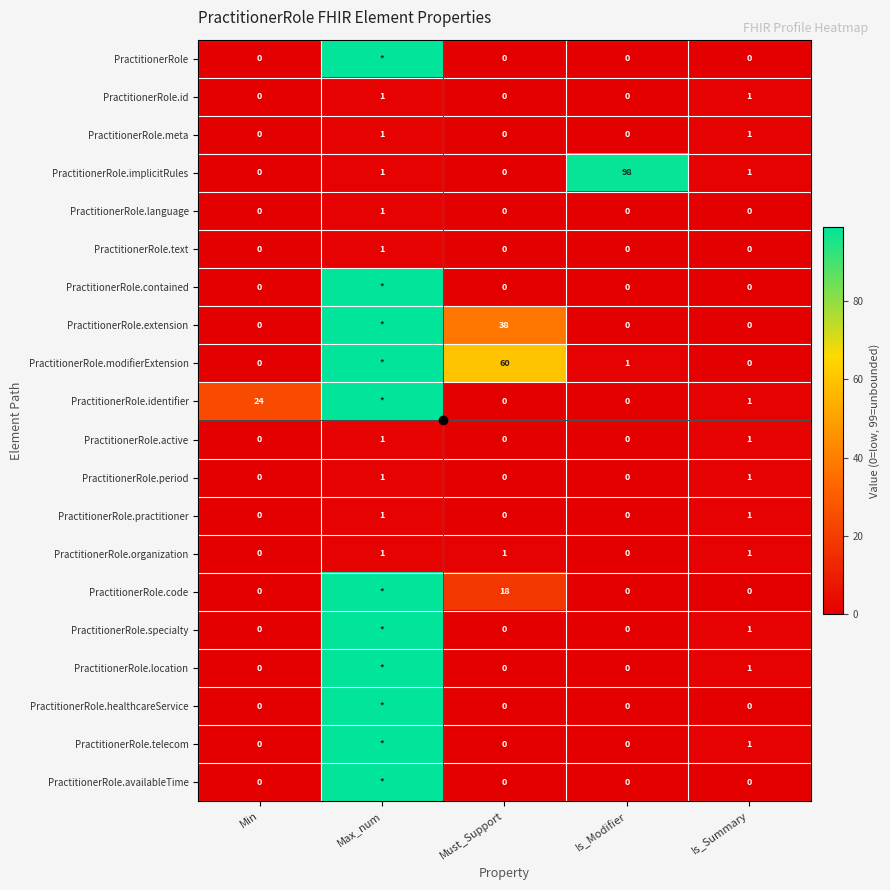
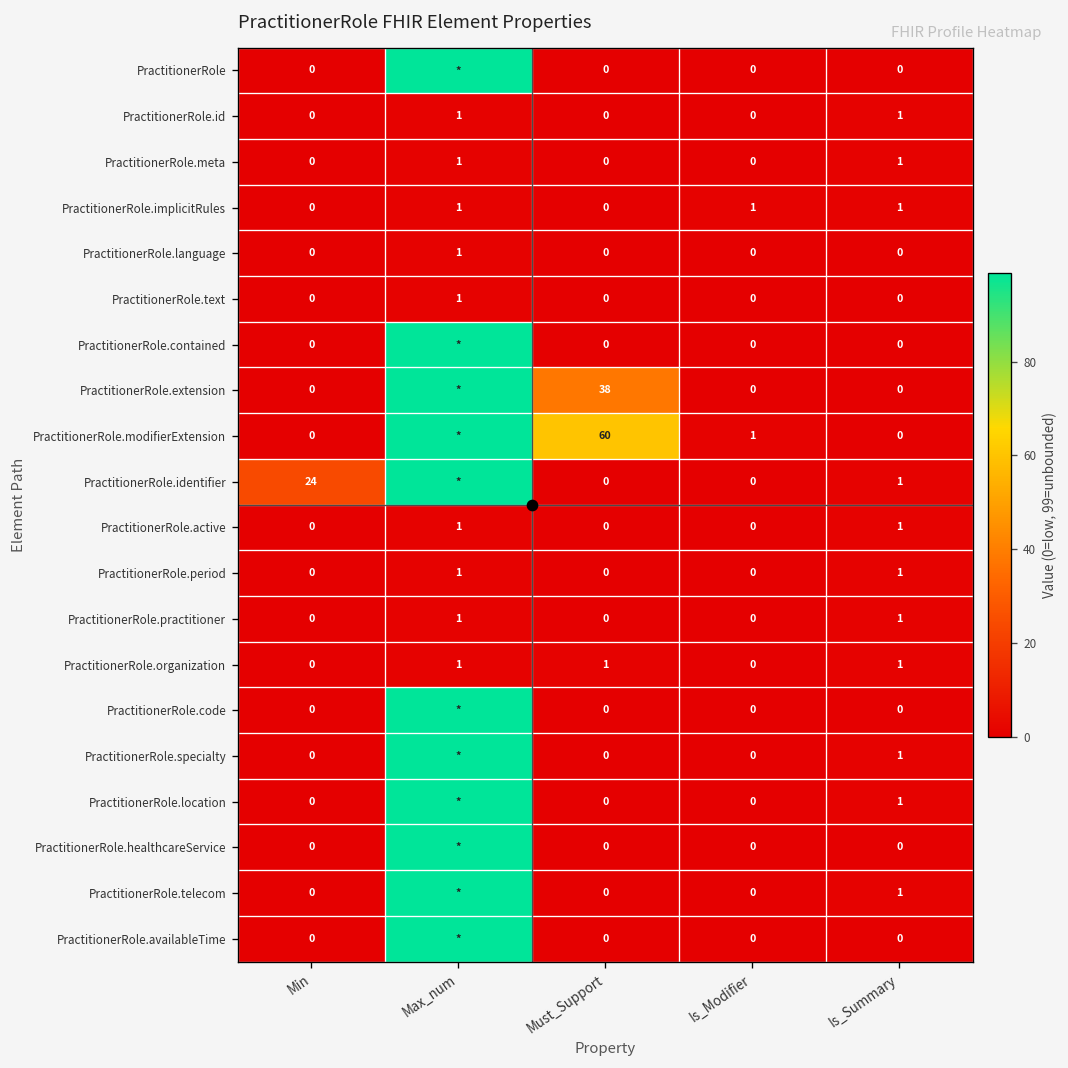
  {
    "PractitionerRole": {
      "Min": 0,
      "Must_Support": 0,
      "Is_Modifier": 0,
      "Is_Summary": 0
    },
    "PractitionerRole.id": {
      "Min": 0,
      "Max_num": 1,
      "Must_Support": 0,
      "Is_Modifier": 0,
      "Is_Summary": 1
    },
    "PractitionerRole.meta": {
      "Min": 0,
      "Max_num": 1,
      "Must_Support": 0,
      "Is_Modifier": 0,
      "Is_Summary": 1
    },
    "PractitionerRole.implicitRules": {
      "Min": 0,
      "Max_num": 1,
      "Must_Support": 0,
-     "Is_Modifier": 98,
+     "Is_Modifier": 1,
      "Is_Summary": 1
    },
    "PractitionerRole.language": {
      "Min": 0,
      "Max_num": 1,
      "Must_Support": 0,
      "Is_Modifier": 0,
      "Is_Summary": 0
    },
    "PractitionerRole.text": {
      "Min": 0,
      "Max_num": 1,
      "Must_Support": 0,
      "Is_Modifier": 0,
      "Is_Summary": 0
    },
    "PractitionerRole.contained": {
      "Min": 0,
      "Must_Support": 0,
      "Is_Modifier": 0,
      "Is_Summary": 0
    },
    "PractitionerRole.extension": {
      "Min": 0,
      "Must_Support": 38,
      "Is_Modifier": 0,
      "Is_Summary": 0
    },
    "PractitionerRole.modifierExtension": {
      "Min": 0,
      "Must_Support": 60,
      "Is_Modifier": 1,
      "Is_Summary": 0
    },
    "PractitionerRole.identifier": {
      "Min": 24,
      "Must_Support": 0,
      "Is_Modifier": 0,
      "Is_Summary": 1
    },
    "PractitionerRole.active": {
      "Min": 0,
      "Max_num": 1,
      "Must_Support": 0,
      "Is_Modifier": 0,
      "Is_Summary": 1
    },
    "PractitionerRole.period": {
      "Min": 0,
      "Max_num": 1,
      "Must_Support": 0,
      "Is_Modifier": 0,
      "Is_Summary": 1
    },
    "PractitionerRole.practitioner": {
      "Min": 0,
      "Max_num": 1,
      "Must_Support": 0,
      "Is_Modifier": 0,
      "Is_Summary": 1
    },
    "PractitionerRole.organization": {
      "Min": 0,
      "Max_num": 1,
      "Must_Support": 1,
      "Is_Modifier": 0,
      "Is_Summary": 1
    },
    "PractitionerRole.code": {
      "Min": 0,
-     "Must_Support": 18,
+     "Must_Support": 0,
      "Is_Modifier": 0,
      "Is_Summary": 0
    },
    "PractitionerRole.specialty": {
      "Min": 0,
      "Must_Support": 0,
      "Is_Modifier": 0,
      "Is_Summary": 1
    },
    "PractitionerRole.location": {
      "Min": 0,
      "Must_Support": 0,
      "Is_Modifier": 0,
      "Is_Summary": 1
    },
    "PractitionerRole.healthcareService": {
      "Min": 0,
      "Must_Support": 0,
      "Is_Modifier": 0,
      "Is_Summary": 0
    },
    "PractitionerRole.telecom": {
      "Min": 0,
      "Must_Support": 0,
      "Is_Modifier": 0,
      "Is_Summary": 1
    },
    "PractitionerRole.availableTime": {
      "Min": 0,
      "Must_Support": 0,
      "Is_Modifier": 0,
      "Is_Summary": 0
    }
  }
